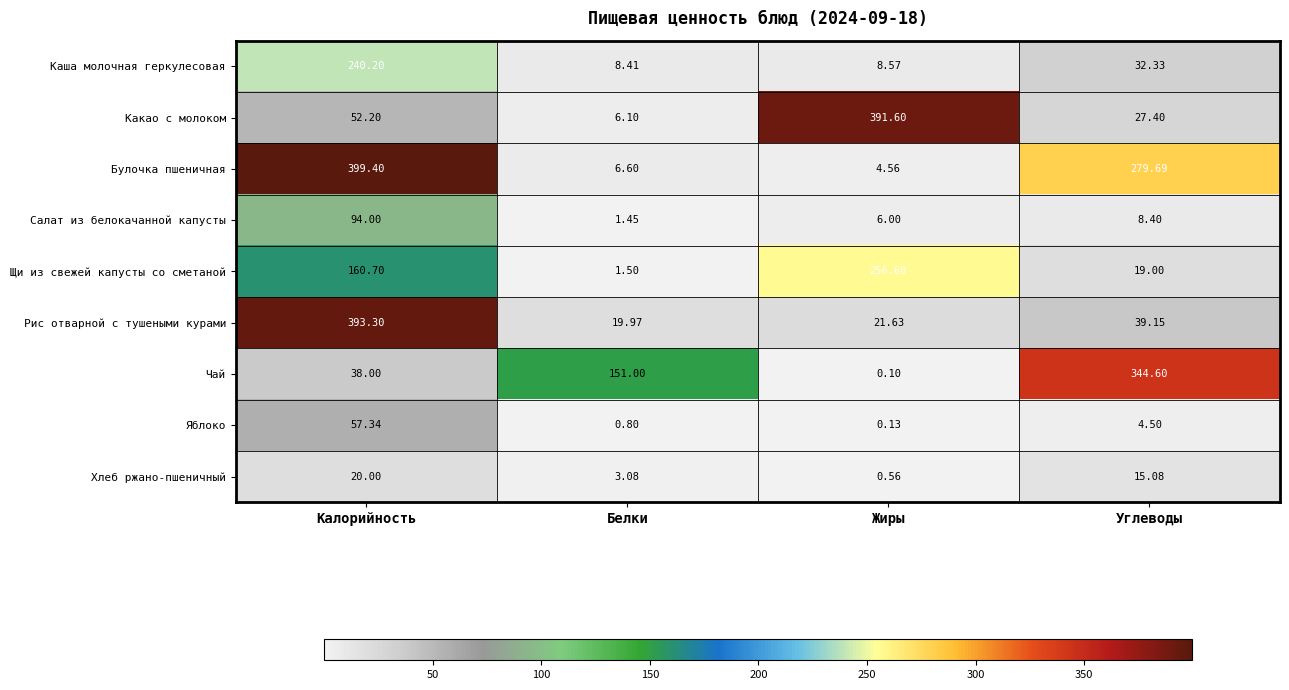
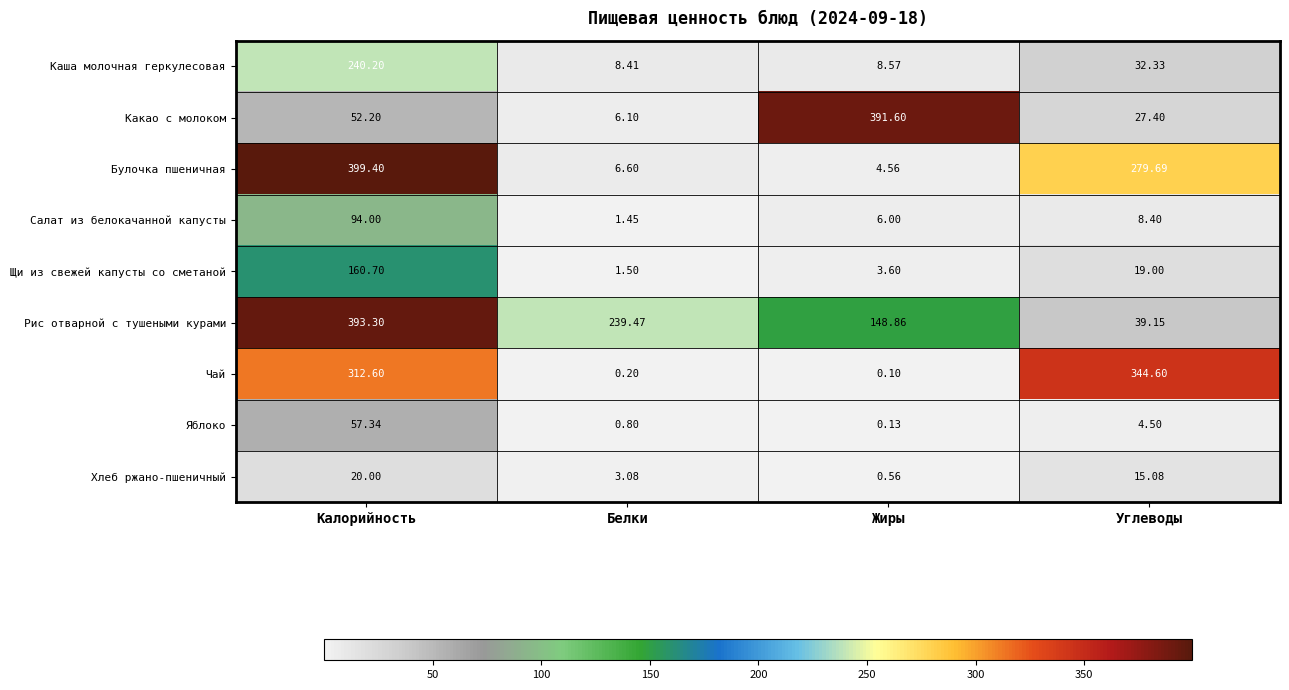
  {
    "Каша молочная геркулесовая": {
      "Калорийность": 240.20,
      "Белки": 8.41,
      "Жиры": 8.57,
      "Углеводы": 32.33
    },
    "Какао с молоком": {
      "Калорийность": 52.20,
      "Белки": 6.10,
      "Жиры": 391.60,
      "Углеводы": 27.40
    },
    "Булочка пшеничная": {
      "Калорийность": 399.40,
      "Белки": 6.60,
      "Жиры": 4.56,
      "Углеводы": 279.69
    },
    "Салат из белокачанной капусты": {
      "Калорийность": 94.00,
      "Белки": 1.45,
      "Жиры": 6.00,
      "Углеводы": 8.40
    },
    "Щи из свежей капусты со сметаной": {
      "Калорийность": 160.70,
      "Белки": 1.50,
-     "Жиры": 256.60,
+     "Жиры": 3.60,
      "Углеводы": 19.00
    },
    "Рис отварной с тушеными курами": {
      "Калорийность": 393.30,
-     "Белки": 19.97,
-     "Жиры": 21.63,
+     "Белки": 239.47,
+     "Жиры": 148.86,
      "Углеводы": 39.15
    },
    "Чай": {
-     "Калорийность": 38.00,
-     "Белки": 151.00,
+     "Калорийность": 312.60,
+     "Белки": 0.20,
      "Жиры": 0.10,
      "Углеводы": 344.60
    },
    "Яблоко": {
      "Калорийность": 57.34,
      "Белки": 0.80,
      "Жиры": 0.13,
      "Углеводы": 4.50
    },
    "Хлеб ржано-пшеничный": {
      "Калорийность": 20.00,
      "Белки": 3.08,
      "Жиры": 0.56,
      "Углеводы": 15.08
    }
  }
